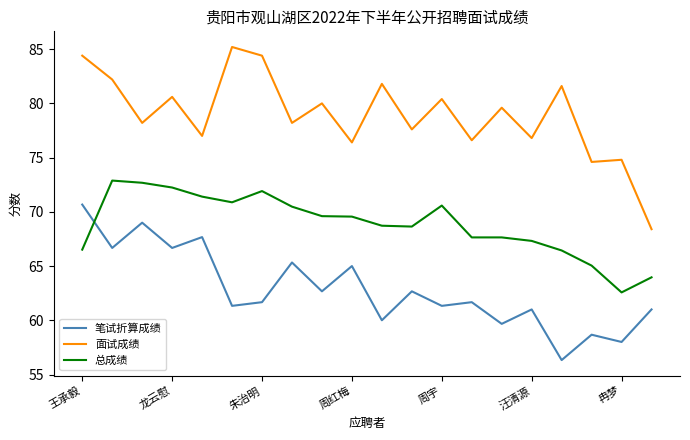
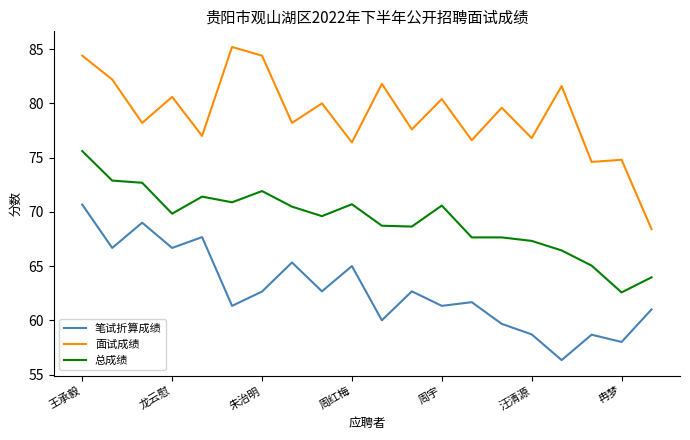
  {
    "笔试折算成绩": {
      "王承毅": 70.7,
      "龙云慰": 66.7,
-     "朱治明": 61.7,
+     "朱治明": 62.7,
      "周红梅": 65.0,
      "周宇": 61.3,
-     "汪清源": 61.0,
+     "汪清源": 58.7,
      "冉梦": 58.0
    },
    "面试成绩": {
      "王承毅": 84.4,
      "龙云慰": 80.6,
      "朱治明": 84.4,
      "周红梅": 76.4,
      "周宇": 80.4,
      "汪清源": 76.8,
      "冉梦": 74.8
    },
    "总成绩": {
-     "王承毅": 66.5,
-     "龙云慰": 72.2,
+     "王承毅": 75.6,
+     "龙云慰": 69.8,
      "朱治明": 71.9,
-     "周红梅": 69.6,
+     "周红梅": 70.7,
      "周宇": 70.6,
      "汪清源": 67.3,
      "冉梦": 62.6
    }
  }
